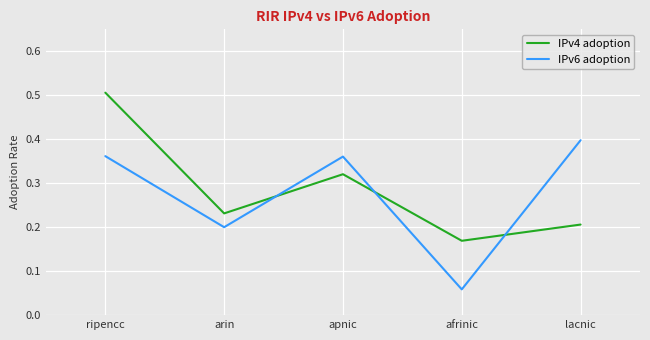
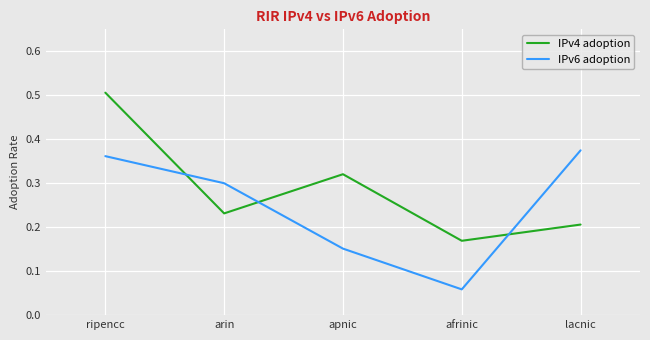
  {
    "IPv4 adoption": {
      "ripencc": 0.51,
      "arin": 0.23,
      "apnic": 0.32,
      "afrinic": 0.17,
      "lacnic": 0.21
    },
    "IPv6 adoption": {
      "ripencc": 0.36,
-     "arin": 0.2,
-     "apnic": 0.36,
+     "arin": 0.3,
+     "apnic": 0.15,
      "afrinic": 0.06,
-     "lacnic": 0.40
+     "lacnic": 0.37
    }
  }
